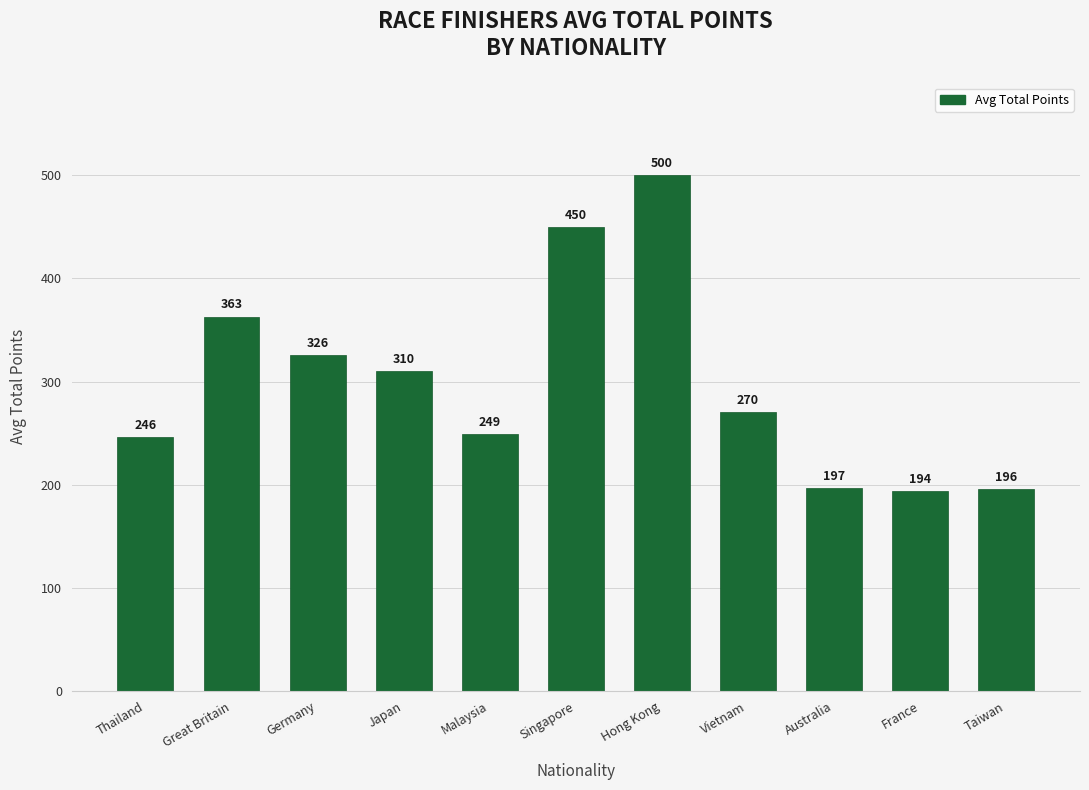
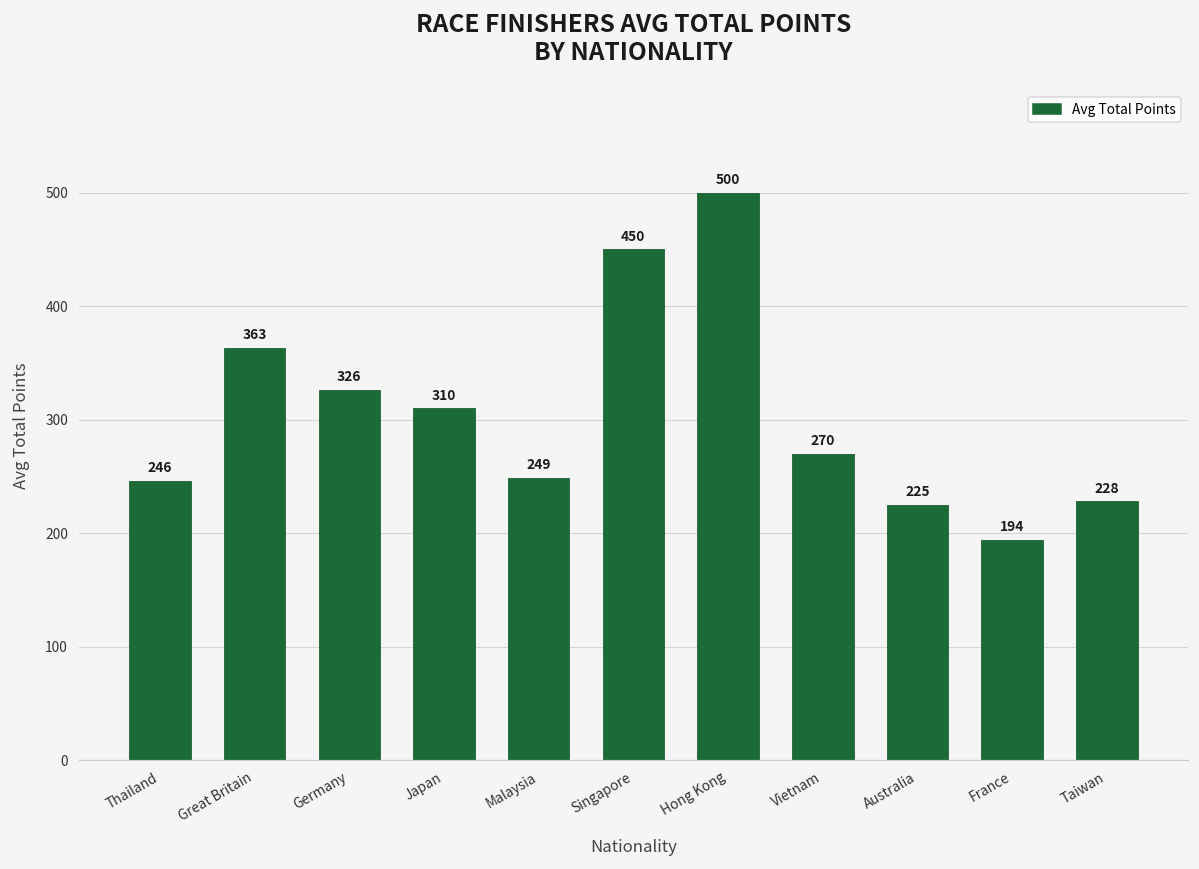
  {
    "Thailand": 246,
    "Great Britain": 363,
    "Germany": 326,
    "Japan": 310,
    "Malaysia": 249,
    "Singapore": 450,
    "Hong Kong": 500,
    "Vietnam": 270,
-   "Australia": 197,
+   "Australia": 225,
    "France": 194,
-   "Taiwan": 196
+   "Taiwan": 228
  }
